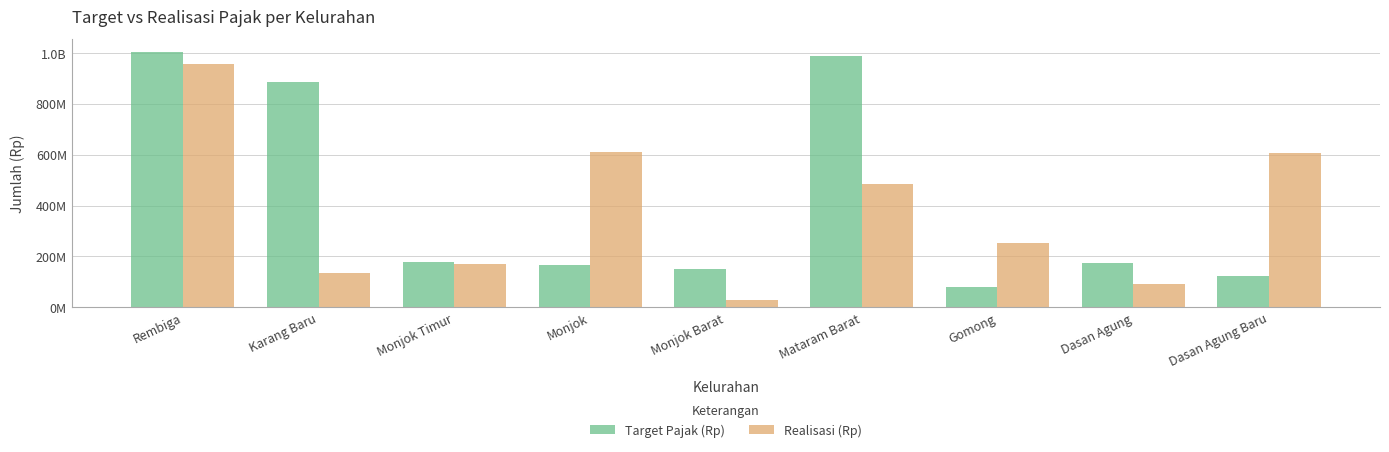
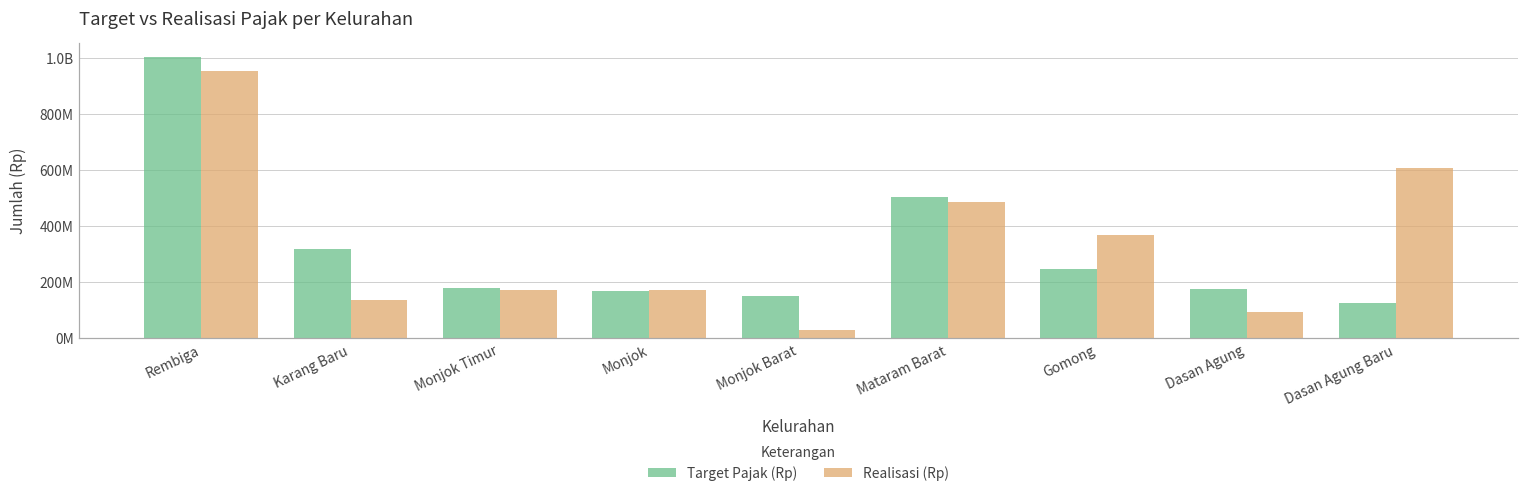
  {
    "Target Pajak (Rp)": {
      "Rembiga": 1000000000,
-     "Karang Baru": 890000000,
+     "Karang Baru": 320000000,
      "Monjok Timur": 180000000,
      "Monjok": 170000000,
      "Monjok Barat": 150000000,
-     "Mataram Barat": 990000000,
-     "Gomong": 80000000,
+     "Mataram Barat": 500000000,
+     "Gomong": 250000000,
      "Dasan Agung": 180000000,
      "Dasan Agung Baru": 120000000
    },
    "Realisasi (Rp)": {
      "Rembiga": 960000000,
      "Karang Baru": 140000000,
      "Monjok Timur": 170000000,
-     "Monjok": 610000000,
+     "Monjok": 170000000,
      "Monjok Barat": 30000000,
      "Mataram Barat": 490000000,
-     "Gomong": 250000000,
+     "Gomong": 370000000,
      "Dasan Agung": 90000000,
      "Dasan Agung Baru": 610000000
    }
  }
